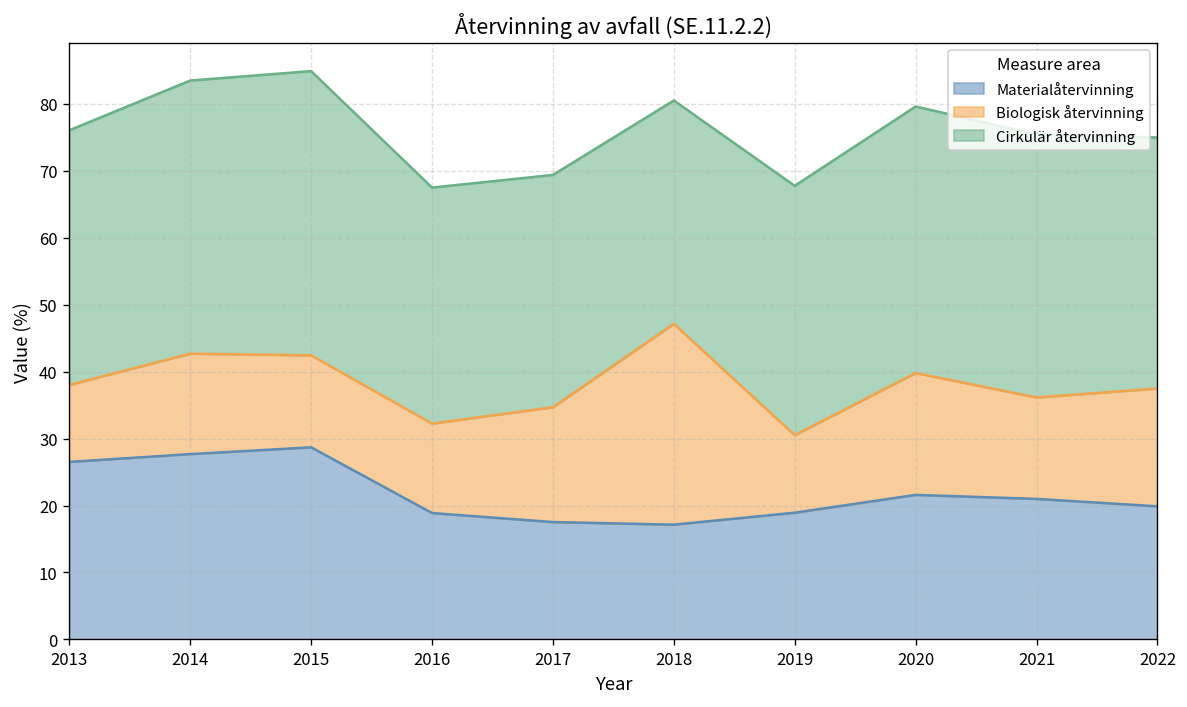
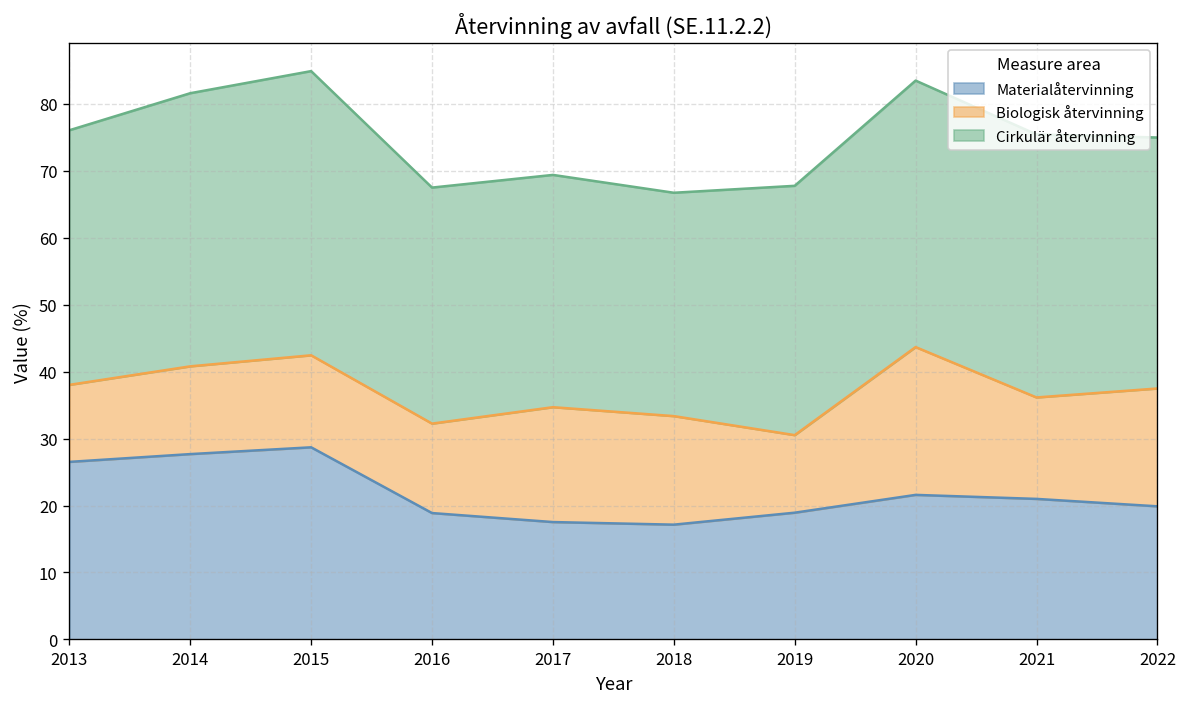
  {
    "Biologisk återvinning": {
      "2013": 12,
-     "2014": 15,
+     "2014": 13,
      "2015": 14,
      "2016": 13,
      "2017": 17,
-     "2018": 30,
+     "2018": 16,
      "2019": 12,
-     "2020": 18,
+     "2020": 22,
      "2021": 15,
      "2022": 18
    }
  }
